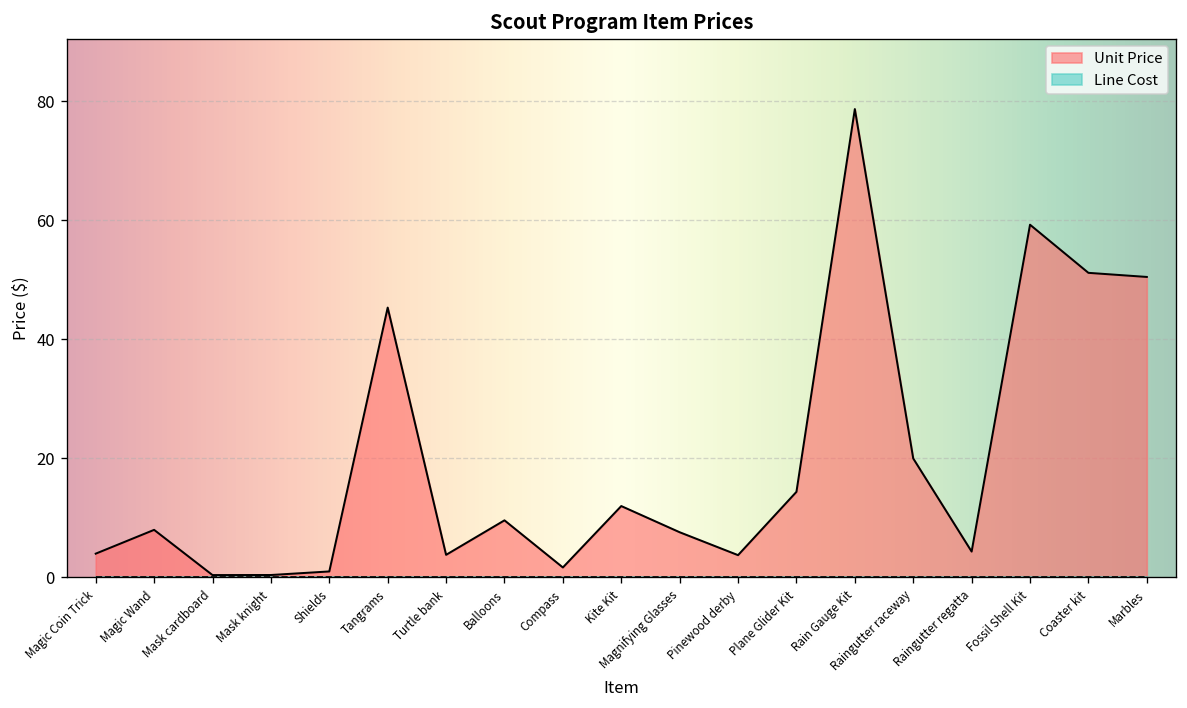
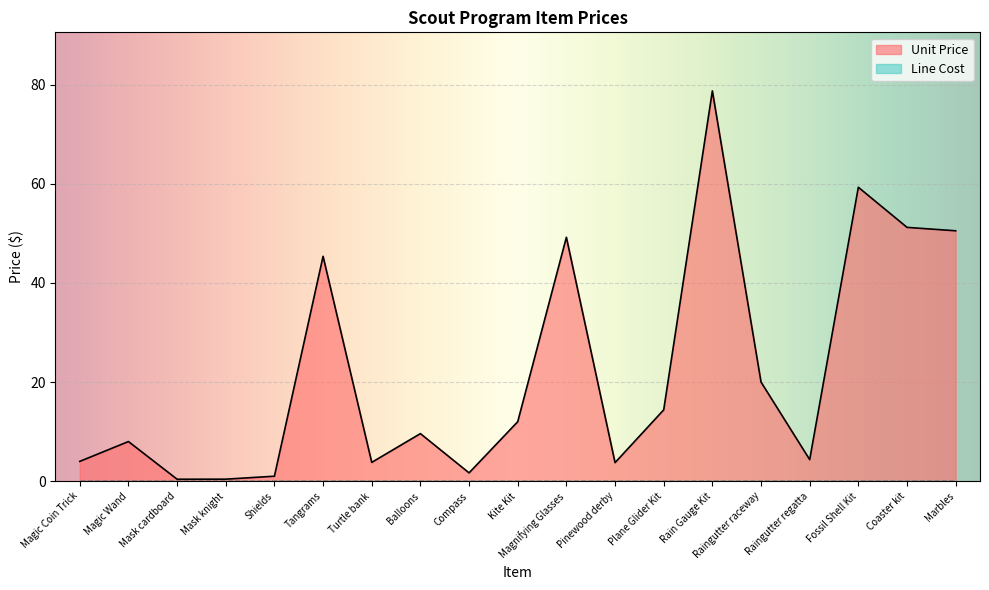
  {
    "Unit Price": {
      "Magic Coin Trick": 4,
      "Magic Wand": 8,
      "Shields": 1,
      "Tangrams": 45,
      "Turtle bank": 4,
      "Balloons": 10,
      "Compass": 2,
      "Kite Kit": 12,
-     "Magnifying Glasses": 8,
+     "Magnifying Glasses": 49,
      "Pinewood derby": 4,
      "Plane Glider Kit": 14,
      "Rain Gauge Kit": 79,
      "Raingutter raceway": 20,
      "Raingutter regatta": 4,
      "Fossil Shell Kit": 59,
      "Coaster kit": 51,
      "Marbles": 51
    },
    "Line Cost": {
      "Magic Coin Trick": 0,
      "Magic Wand": 0,
      "Shields": 0,
      "Tangrams": 0,
      "Turtle bank": 0,
      "Balloons": 0,
      "Compass": 0,
      "Kite Kit": 0,
      "Magnifying Glasses": 0,
      "Pinewood derby": 0,
      "Plane Glider Kit": 0,
      "Rain Gauge Kit": 0,
      "Raingutter raceway": 0,
      "Raingutter regatta": 0,
      "Fossil Shell Kit": 0,
      "Coaster kit": 0,
      "Marbles": 0
    }
  }
